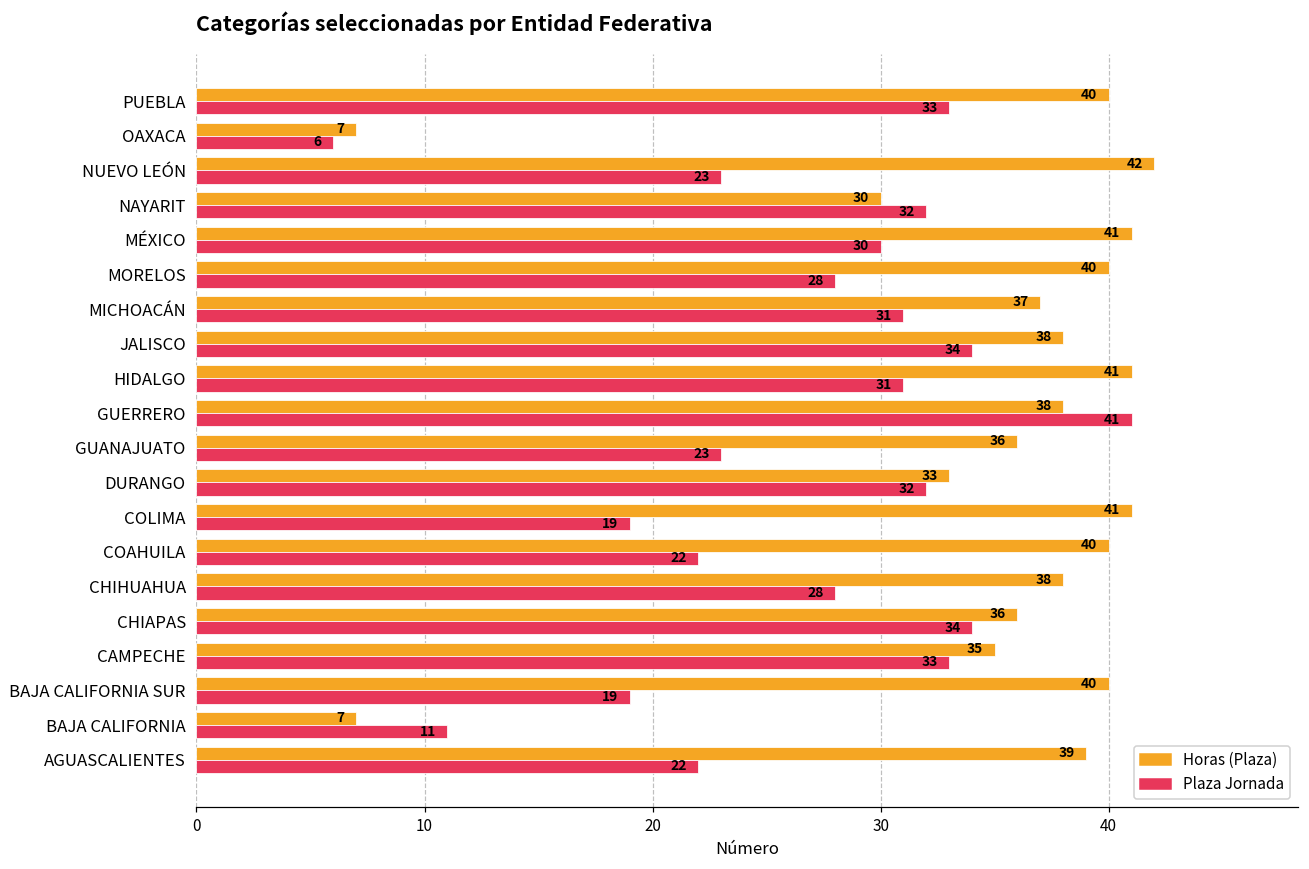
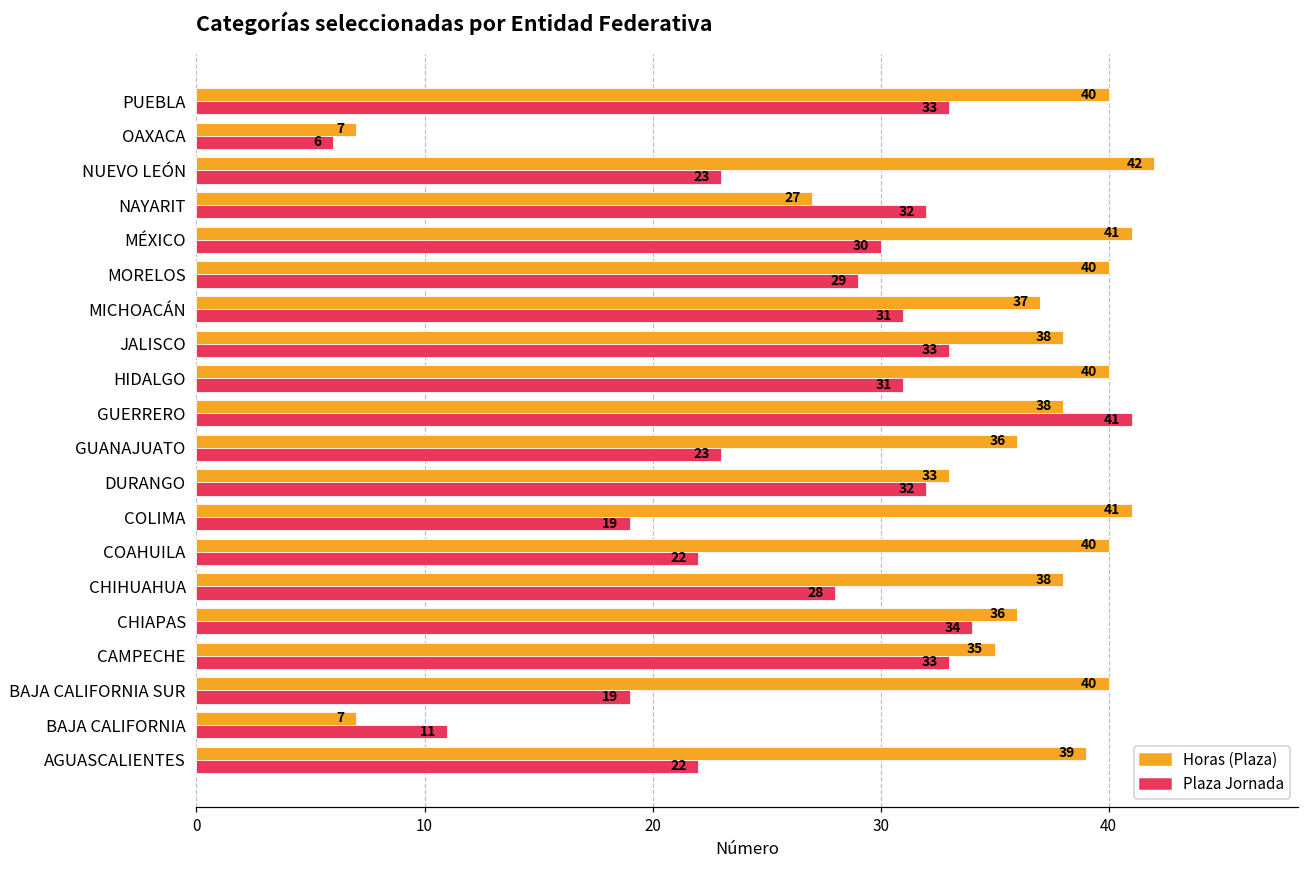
  {
    "Horas (Plaza)": {
      "PUEBLA": 40,
      "OAXACA": 7,
      "NUEVO LEÓN": 42,
-     "NAYARIT": 30,
+     "NAYARIT": 27,
      "MÉXICO": 41,
      "MORELOS": 40,
      "MICHOACÁN": 37,
      "JALISCO": 38,
-     "HIDALGO": 41,
+     "HIDALGO": 40,
      "GUERRERO": 38,
      "GUANAJUATO": 36,
      "DURANGO": 33,
      "COLIMA": 41,
      "COAHUILA": 40,
      "CHIHUAHUA": 38,
      "CHIAPAS": 36,
      "CAMPECHE": 35,
      "BAJA CALIFORNIA SUR": 40,
      "BAJA CALIFORNIA": 7,
      "AGUASCALIENTES": 39
    },
    "Plaza Jornada": {
      "PUEBLA": 33,
      "OAXACA": 6,
      "NUEVO LEÓN": 23,
      "NAYARIT": 32,
      "MÉXICO": 30,
-     "MORELOS": 28,
+     "MORELOS": 29,
      "MICHOACÁN": 31,
-     "JALISCO": 34,
+     "JALISCO": 33,
      "HIDALGO": 31,
      "GUERRERO": 41,
      "GUANAJUATO": 23,
      "DURANGO": 32,
      "COLIMA": 19,
      "COAHUILA": 22,
      "CHIHUAHUA": 28,
      "CHIAPAS": 34,
      "CAMPECHE": 33,
      "BAJA CALIFORNIA SUR": 19,
      "BAJA CALIFORNIA": 11,
      "AGUASCALIENTES": 22
    }
  }
